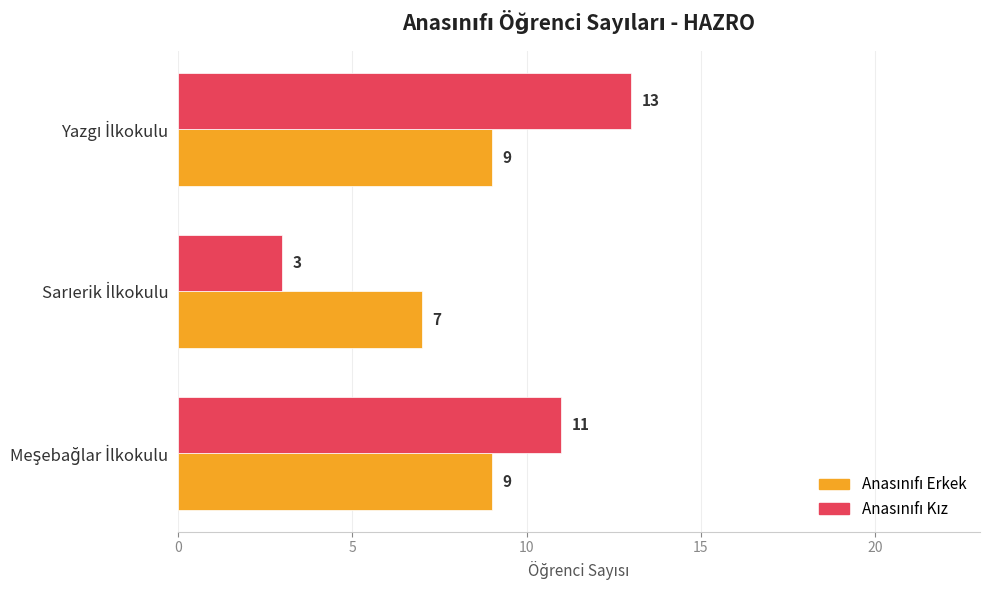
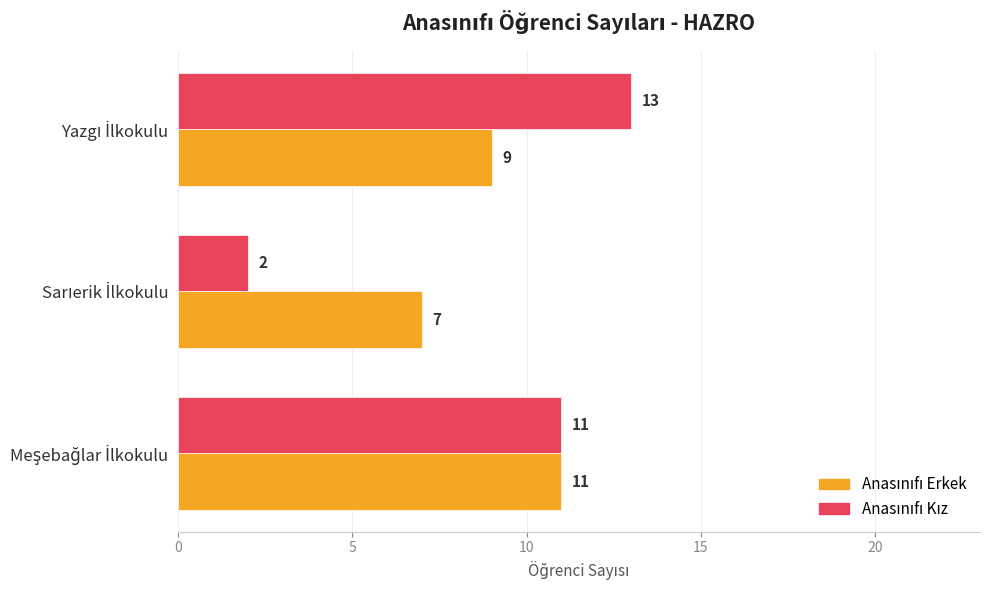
  {
    "Anasınıfı Erkek": {
      "Yazgı İlkokulu": 9,
      "Sarıerik İlkokulu": 7,
-     "Meşebağlar İlkokulu": 9
+     "Meşebağlar İlkokulu": 11
    },
    "Anasınıfı Kız": {
      "Yazgı İlkokulu": 13,
-     "Sarıerik İlkokulu": 3,
+     "Sarıerik İlkokulu": 2,
      "Meşebağlar İlkokulu": 11
    }
  }
